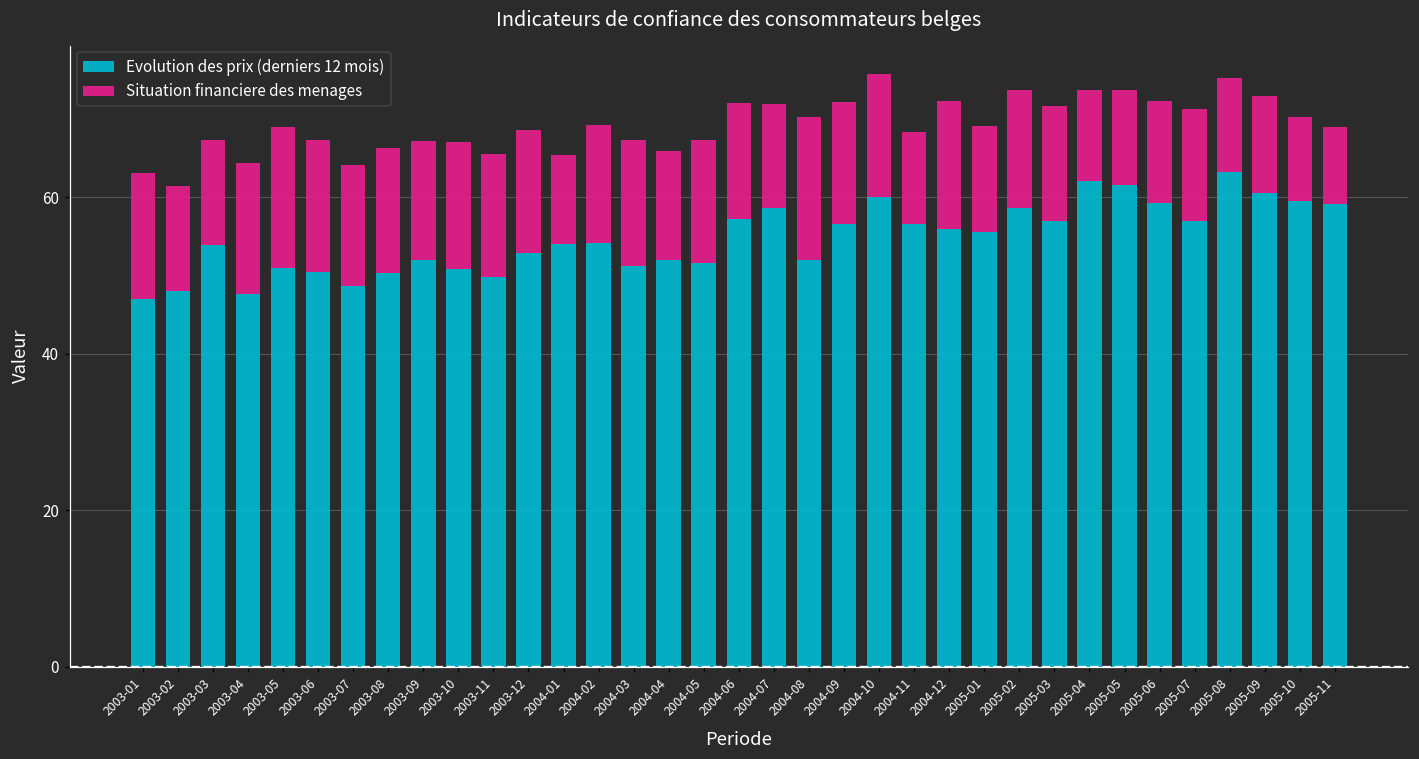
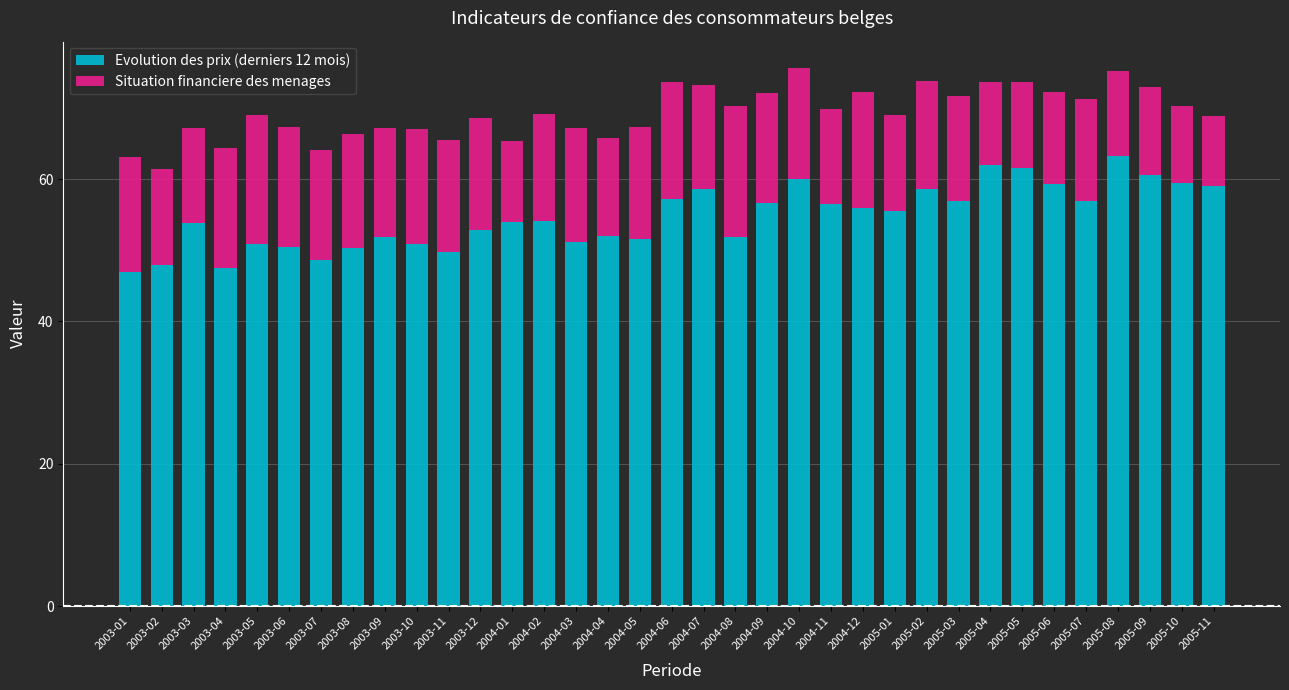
  {
    "Evolution des prix (derniers 12 mois)": {
      "2003-01": 47,
      "2003-02": 48,
      "2003-03": 54,
      "2003-04": 48,
      "2003-05": 51,
      "2003-06": 50,
      "2003-07": 49,
      "2003-08": 50,
      "2003-09": 52,
      "2003-10": 51,
      "2003-11": 50,
      "2003-12": 53,
      "2004-01": 54,
      "2004-02": 54,
      "2004-03": 51,
      "2004-04": 52,
      "2004-05": 52,
      "2004-06": 57,
      "2004-07": 59,
      "2004-08": 52,
      "2004-09": 57,
      "2004-10": 60,
      "2004-11": 57,
      "2004-12": 56,
      "2005-01": 56,
      "2005-02": 59,
      "2005-03": 57,
      "2005-04": 62,
      "2005-05": 62,
      "2005-06": 59,
      "2005-07": 57,
      "2005-08": 63,
      "2005-09": 61,
      "2005-10": 60,
      "2005-11": 59
    },
    "Situation financiere des menages": {
      "2003-01": 16,
      "2003-02": 13,
      "2003-03": 13,
      "2003-04": 17,
      "2003-05": 18,
      "2003-06": 17,
      "2003-07": 15,
      "2003-08": 16,
      "2003-09": 15,
      "2003-10": 16,
      "2003-11": 16,
      "2003-12": 16,
      "2004-01": 11,
      "2004-02": 15,
      "2004-03": 16,
      "2004-04": 14,
      "2004-05": 16,
-     "2004-06": 15,
-     "2004-07": 13,
+     "2004-06": 16,
+     "2004-07": 15,
      "2004-08": 18,
      "2004-09": 16,
      "2004-10": 16,
-     "2004-11": 12,
+     "2004-11": 13,
      "2004-12": 16,
      "2005-01": 14,
      "2005-02": 15,
      "2005-03": 15,
      "2005-04": 12,
      "2005-05": 12,
      "2005-06": 13,
      "2005-07": 14,
      "2005-08": 12,
      "2005-09": 12,
      "2005-10": 11,
      "2005-11": 10
    }
  }
